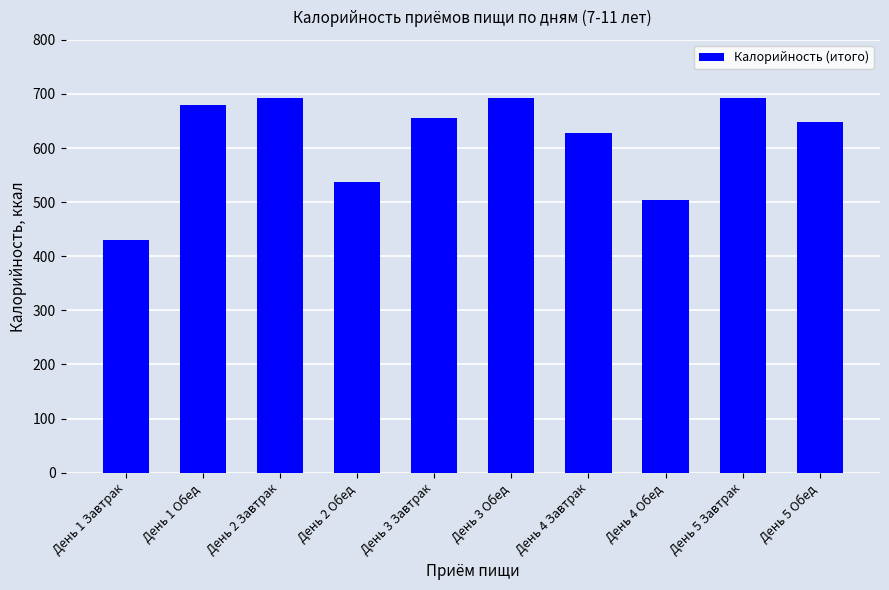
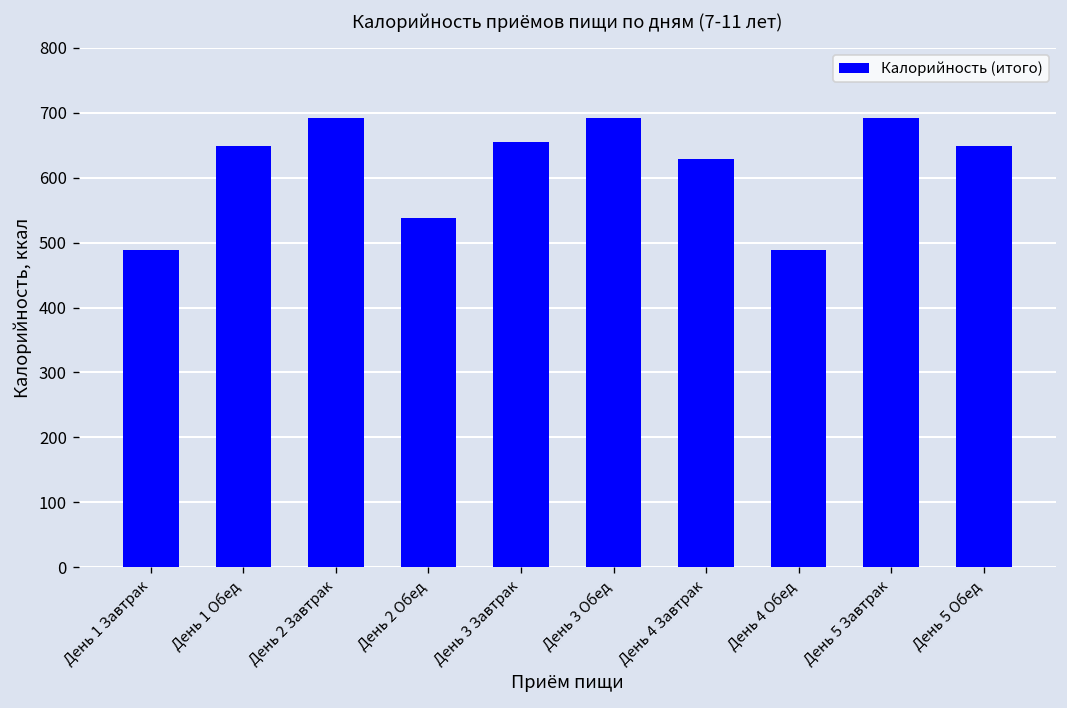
  {
-   "День 1 Завтрак": 430,
-   "День 1 Обед": 680,
+   "День 1 Завтрак": 490,
+   "День 1 Обед": 650,
    "День 2 Завтрак": 690,
    "День 2 Обед": 540,
    "День 3 Завтрак": 660,
    "День 3 Обед": 690,
    "День 4 Завтрак": 630,
-   "День 4 Обед": 500,
+   "День 4 Обед": 490,
    "День 5 Завтрак": 690,
    "День 5 Обед": 650
  }
